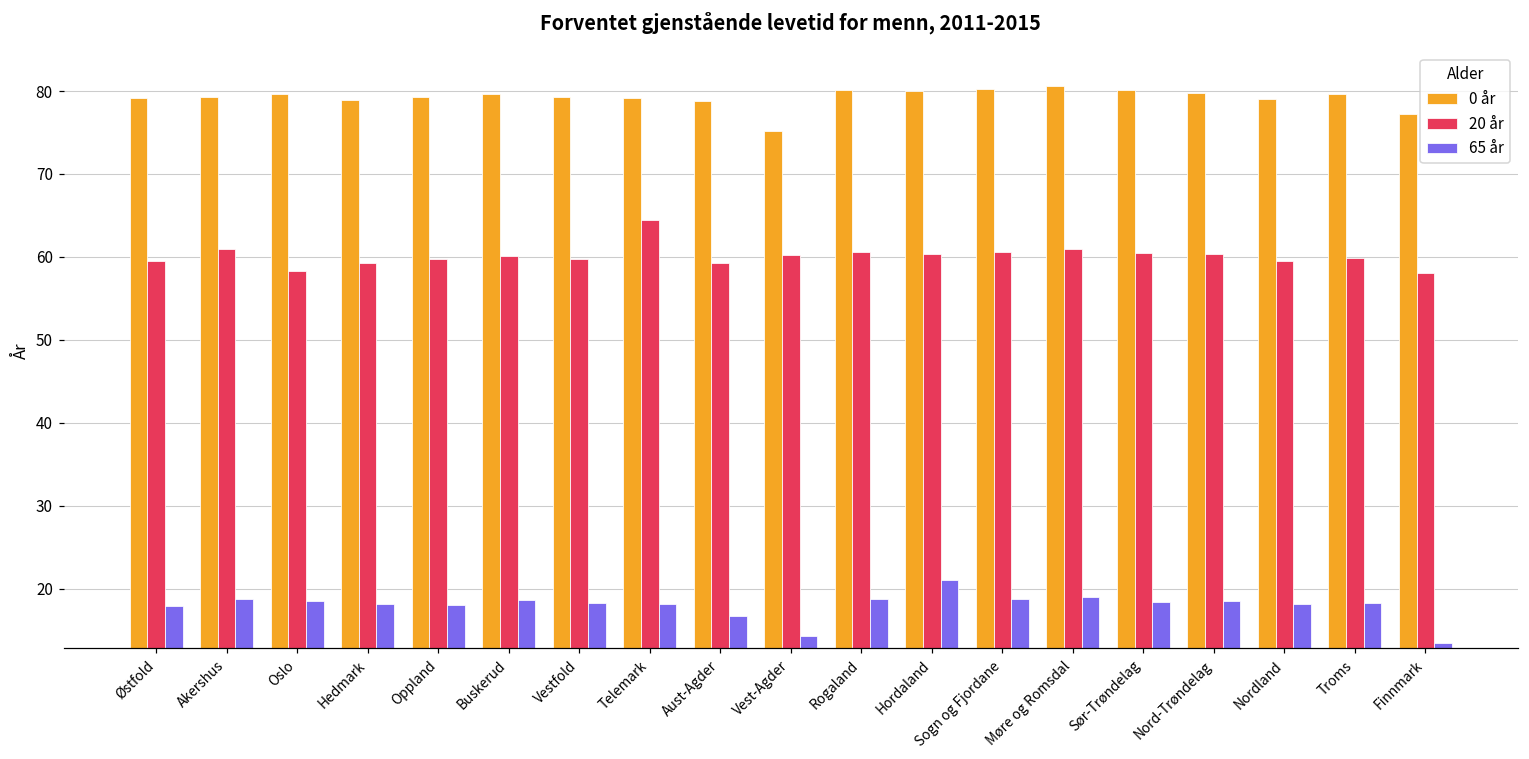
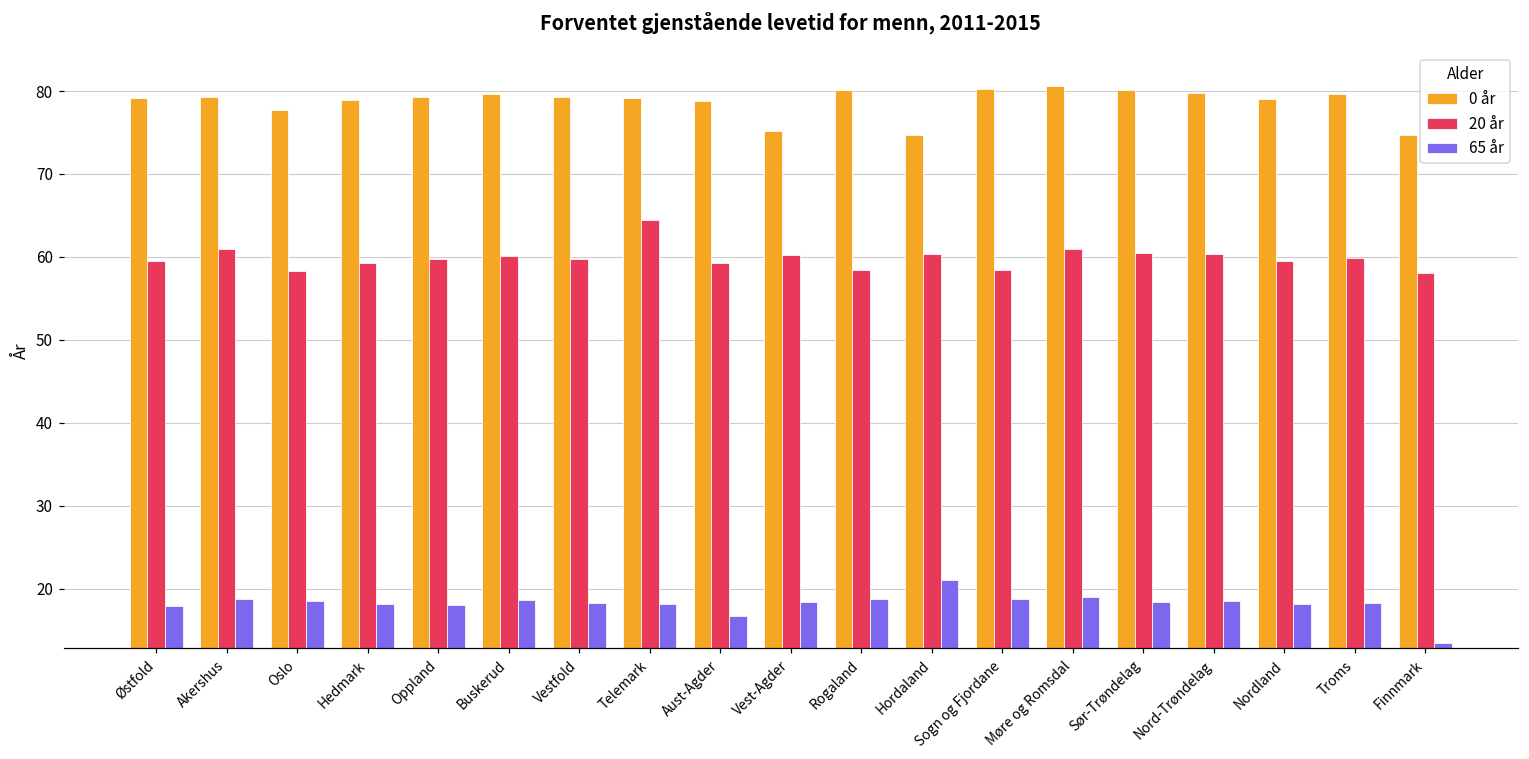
  {
    "0 år": {
      "Østfold": 79,
      "Akershus": 79,
-     "Oslo": 80,
+     "Oslo": 78,
      "Hedmark": 79,
      "Oppland": 79,
      "Buskerud": 80,
      "Vestfold": 79,
      "Telemark": 79,
      "Aust-Agder": 79,
      "Vest-Agder": 75,
      "Rogaland": 80,
-     "Hordaland": 80,
+     "Hordaland": 75,
      "Sogn og Fjordane": 80,
      "Møre og Romsdal": 81,
      "Sør-Trøndelag": 80,
      "Nord-Trøndelag": 80,
      "Nordland": 79,
      "Troms": 80,
-     "Finnmark": 77
+     "Finnmark": 75
    },
    "20 år": {
      "Østfold": 60,
      "Akershus": 61,
      "Oslo": 58,
      "Hedmark": 59,
      "Oppland": 60,
      "Buskerud": 60,
      "Vestfold": 60,
      "Telemark": 65,
      "Aust-Agder": 59,
      "Vest-Agder": 60,
-     "Rogaland": 61,
+     "Rogaland": 58,
      "Hordaland": 60,
-     "Sogn og Fjordane": 61,
+     "Sogn og Fjordane": 58,
      "Møre og Romsdal": 61,
      "Sør-Trøndelag": 61,
      "Nord-Trøndelag": 60,
      "Nordland": 60,
      "Troms": 60,
      "Finnmark": 58
    },
    "65 år": {
      "Østfold": 18,
      "Akershus": 19,
      "Oslo": 19,
      "Hedmark": 18,
      "Oppland": 18,
      "Buskerud": 19,
      "Vestfold": 18,
      "Telemark": 18,
      "Aust-Agder": 17,
-     "Vest-Agder": 14,
+     "Vest-Agder": 18,
      "Rogaland": 19,
      "Hordaland": 21,
      "Sogn og Fjordane": 19,
      "Møre og Romsdal": 19,
      "Sør-Trøndelag": 18,
      "Nord-Trøndelag": 19,
      "Nordland": 18,
      "Troms": 18,
      "Finnmark": 14
    }
  }
